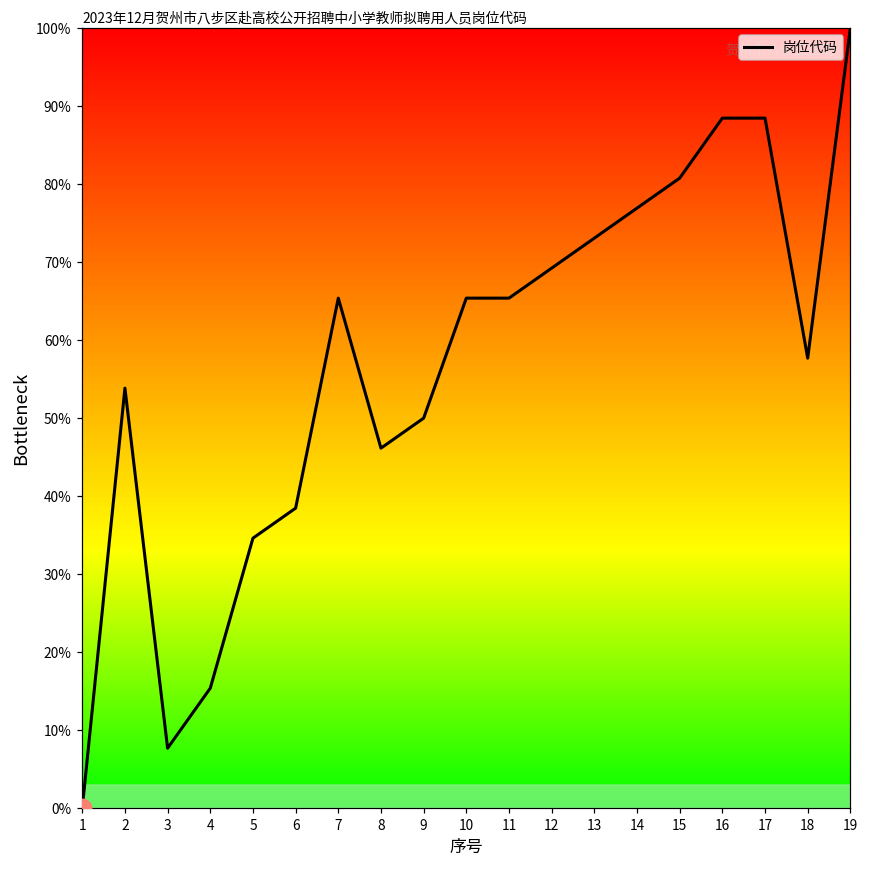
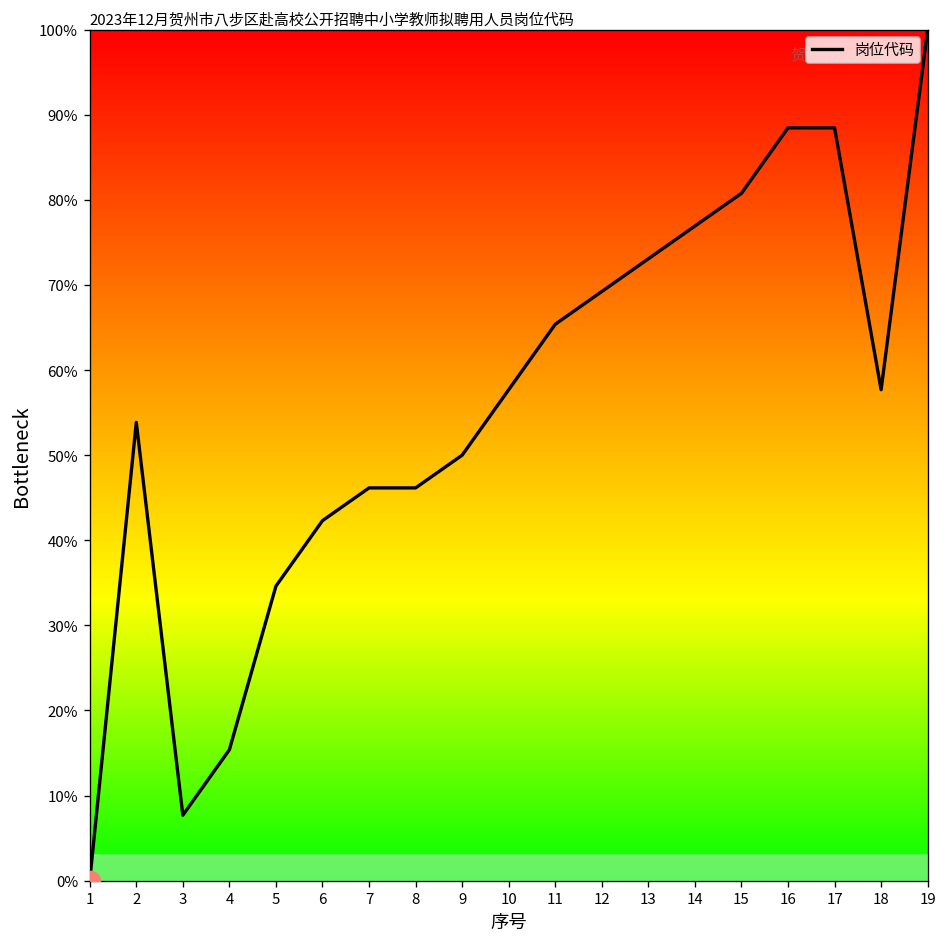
  {
    "岗位代码": {
      "2": "54%",
      "3": "8%",
      "4": "15%",
      "5": "35%",
-     "6": "38%",
-     "7": "65%",
+     "6": "42%",
+     "7": "46%",
      "8": "46%",
      "9": "50%",
-     "10": "65%",
+     "10": "58%",
      "11": "65%",
      "12": "69%",
      "13": "73%",
      "14": "77%",
      "15": "81%",
      "16": "88%",
      "17": "88%",
      "18": "58%",
      "19": "100%"
    }
  }
